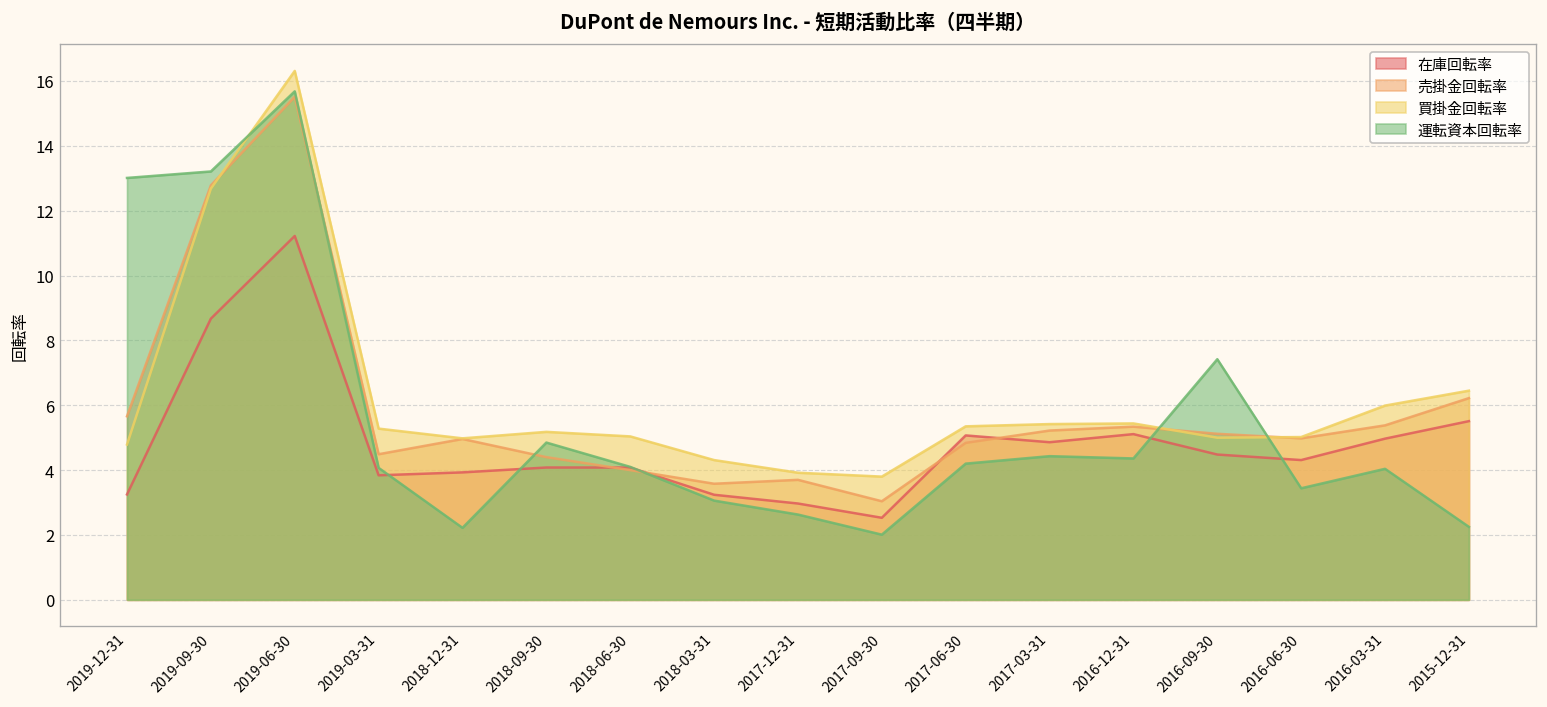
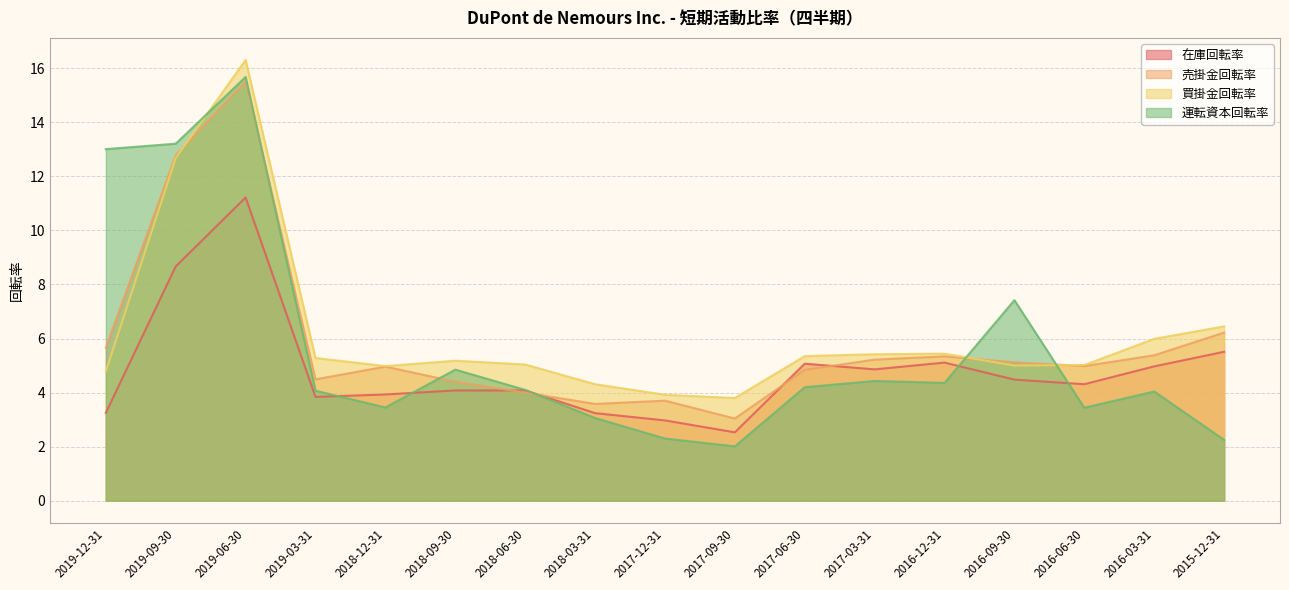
  {
    "運転資本回転率": {
      "2019-12-31": 13.0,
      "2019-09-30": 13.2,
      "2019-06-30": 15.7,
      "2019-03-31": 4.1,
-     "2018-12-31": 2.2,
+     "2018-12-31": 3.5,
      "2018-09-30": 4.9,
      "2018-03-31": 3.1,
-     "2017-12-31": 2.6,
+     "2017-12-31": 2.3,
      "2017-09-30": 2.0,
      "2017-06-30": 4.2,
      "2017-03-31": 4.4,
      "2016-12-31": 4.4,
      "2016-09-30": 7.4,
      "2016-06-30": 3.4,
      "2016-03-31": 4.0,
      "2015-12-31": 2.3
    }
  }
